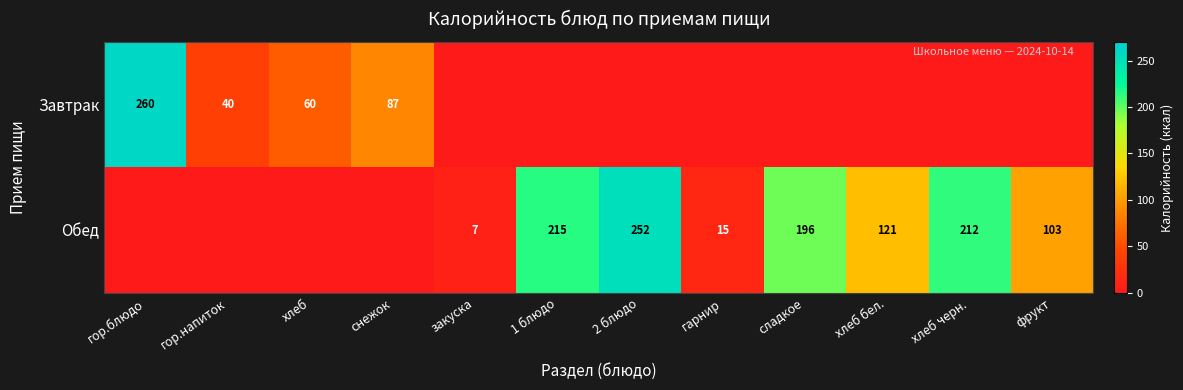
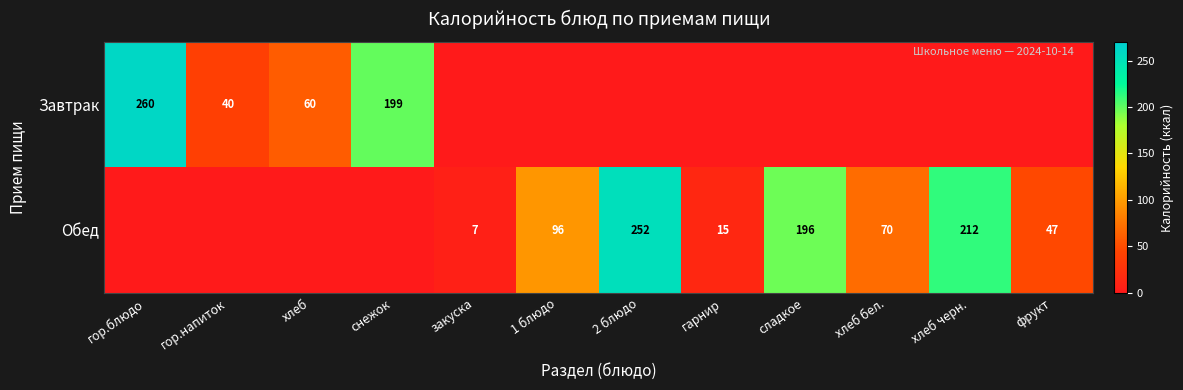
  {
    "Завтрак": {
      "гор.блюдо": 260,
      "гор.напиток": 40,
      "хлеб": 60,
-     "снежок": 87
+     "снежок": 199
    },
    "Обед": {
      "закуска": 7,
-     "1 блюдо": 215,
+     "1 блюдо": 96,
      "2 блюдо": 252,
      "гарнир": 15,
      "сладкое": 196,
-     "хлеб бел.": 121,
+     "хлеб бел.": 70,
      "хлеб черн.": 212,
-     "фрукт": 103
+     "фрукт": 47
    }
  }
